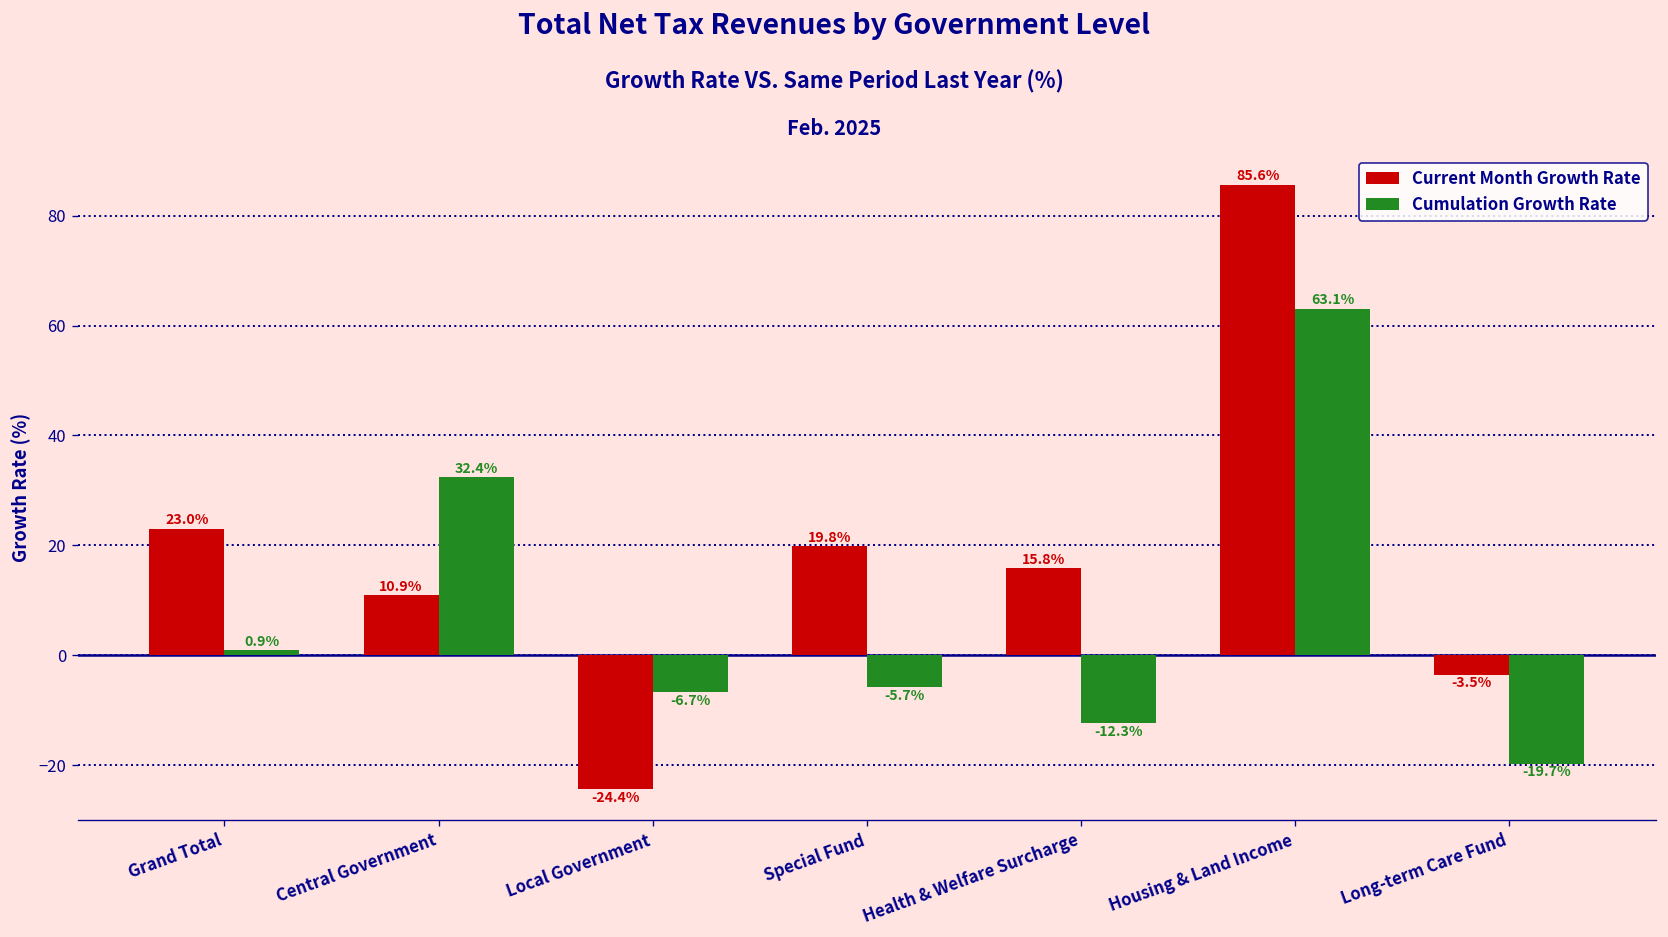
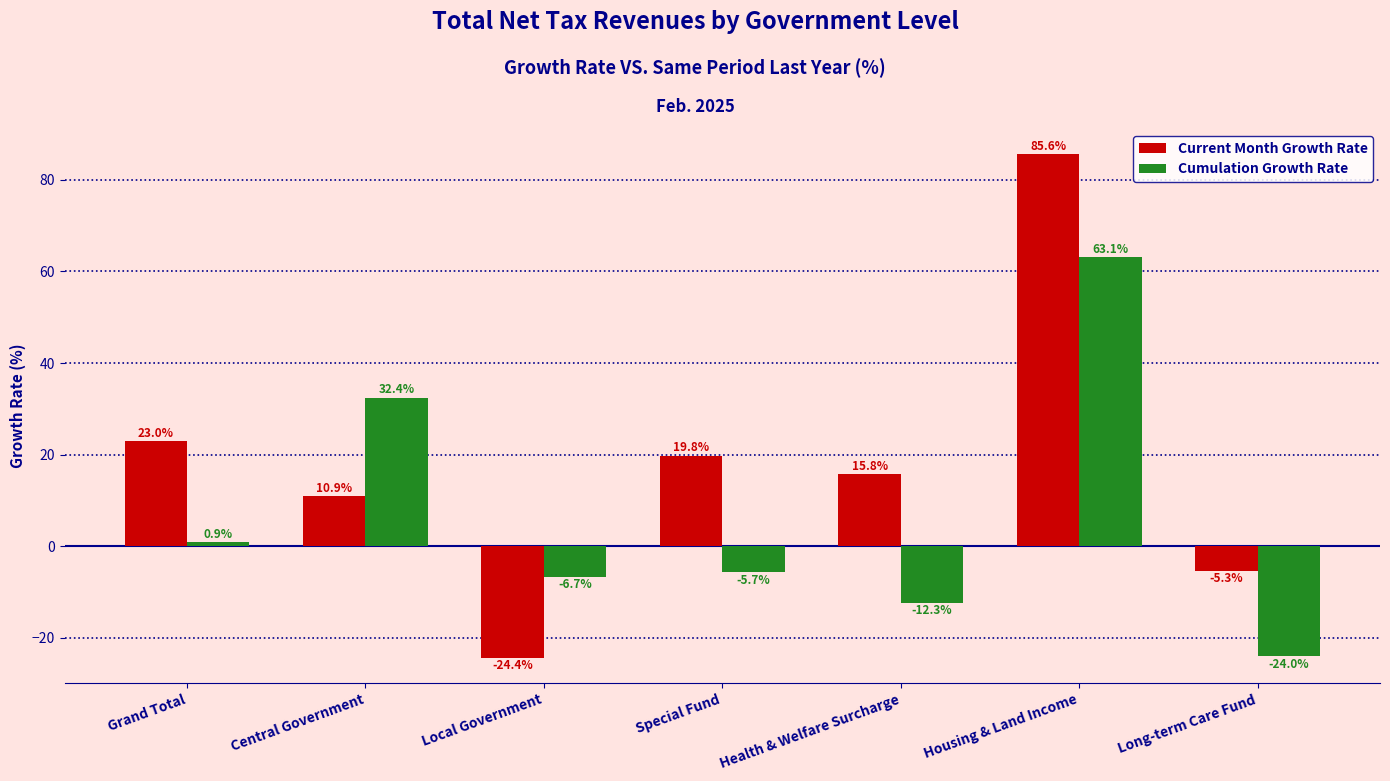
  {
    "Current Month Growth Rate": {
      "Grand Total": "23.0%",
      "Central Government": "10.9%",
      "Local Government": "-24.4%",
      "Special Fund": "19.8%",
      "Health & Welfare Surcharge": "15.8%",
      "Housing & Land Income": "85.6%",
-     "Long-term Care Fund": "-3.5%"
+     "Long-term Care Fund": "-5.3%"
    },
    "Cumulation Growth Rate": {
      "Grand Total": "0.9%",
      "Central Government": "32.4%",
      "Local Government": "-6.7%",
      "Special Fund": "-5.7%",
      "Health & Welfare Surcharge": "-12.3%",
      "Housing & Land Income": "63.1%",
-     "Long-term Care Fund": "-19.7%"
+     "Long-term Care Fund": "-24.0%"
    }
  }
